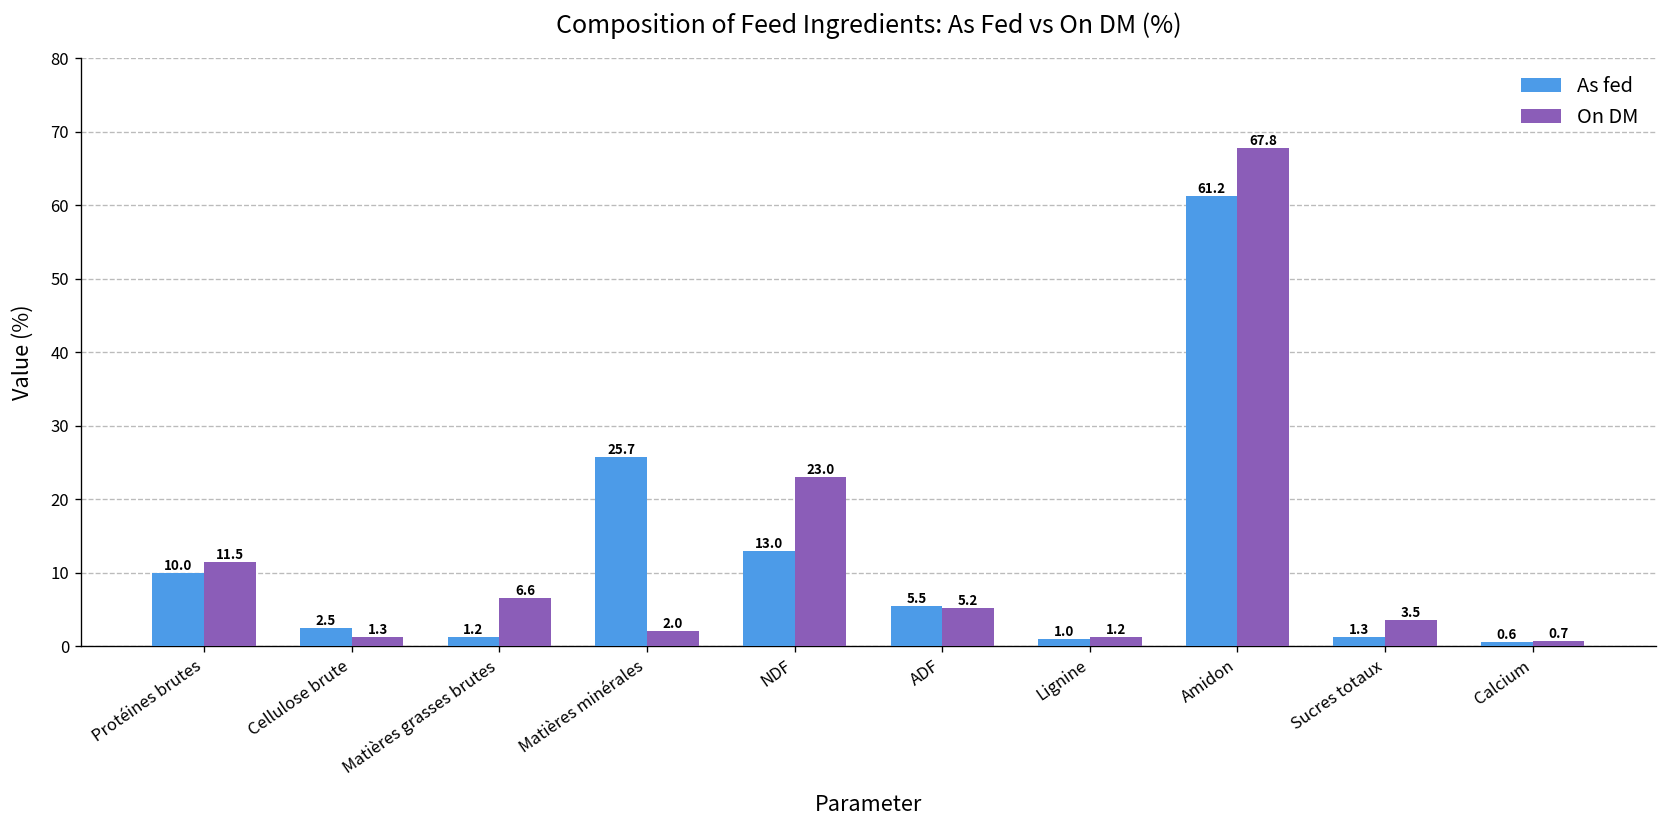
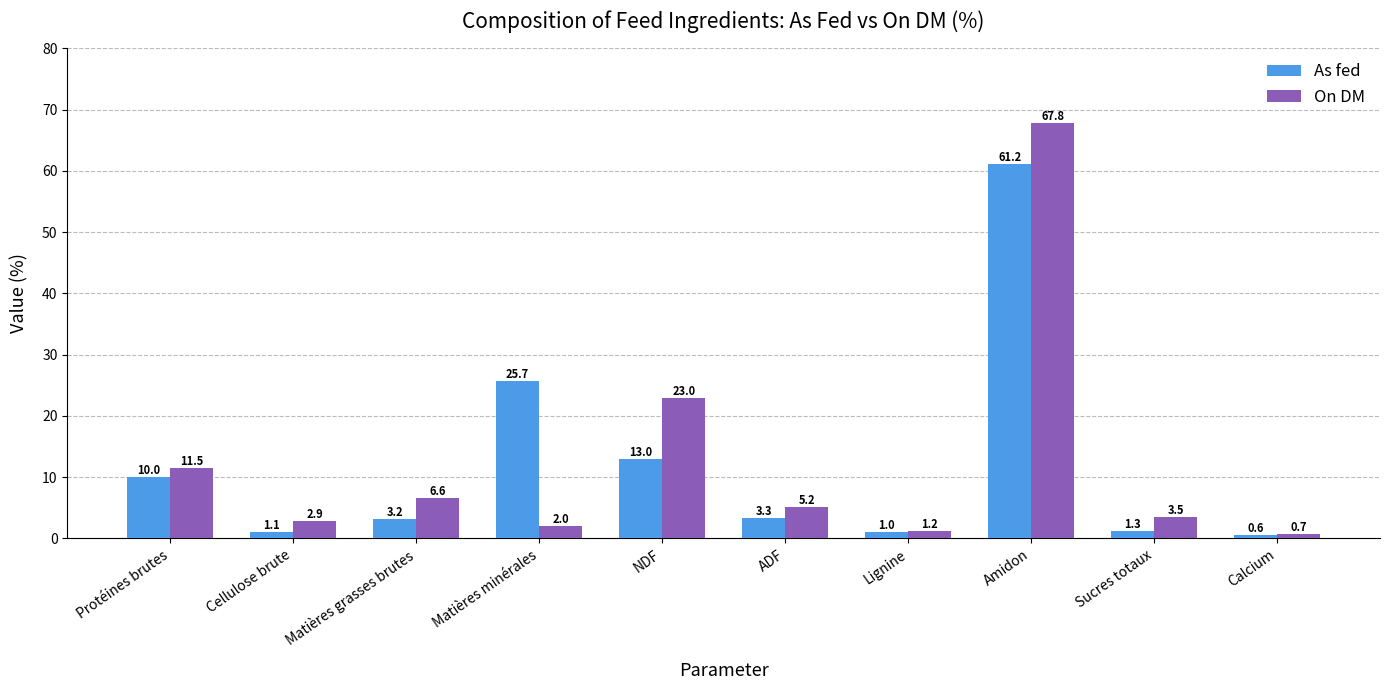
  {
    "As fed": {
      "Protéines brutes": 10.0,
-     "Cellulose brute": 2.5,
-     "Matières grasses brutes": 1.2,
+     "Cellulose brute": 1.1,
+     "Matières grasses brutes": 3.2,
      "Matières minérales": 25.7,
      "NDF": 13.0,
-     "ADF": 5.5,
+     "ADF": 3.3,
      "Lignine": 1.0,
      "Amidon": 61.2,
      "Sucres totaux": 1.3,
      "Calcium": 0.6
    },
    "On DM": {
      "Protéines brutes": 11.5,
-     "Cellulose brute": 1.3,
+     "Cellulose brute": 2.9,
      "Matières grasses brutes": 6.6,
      "Matières minérales": 2.0,
      "NDF": 23.0,
      "ADF": 5.2,
      "Lignine": 1.2,
      "Amidon": 67.8,
      "Sucres totaux": 3.5,
      "Calcium": 0.7
    }
  }
